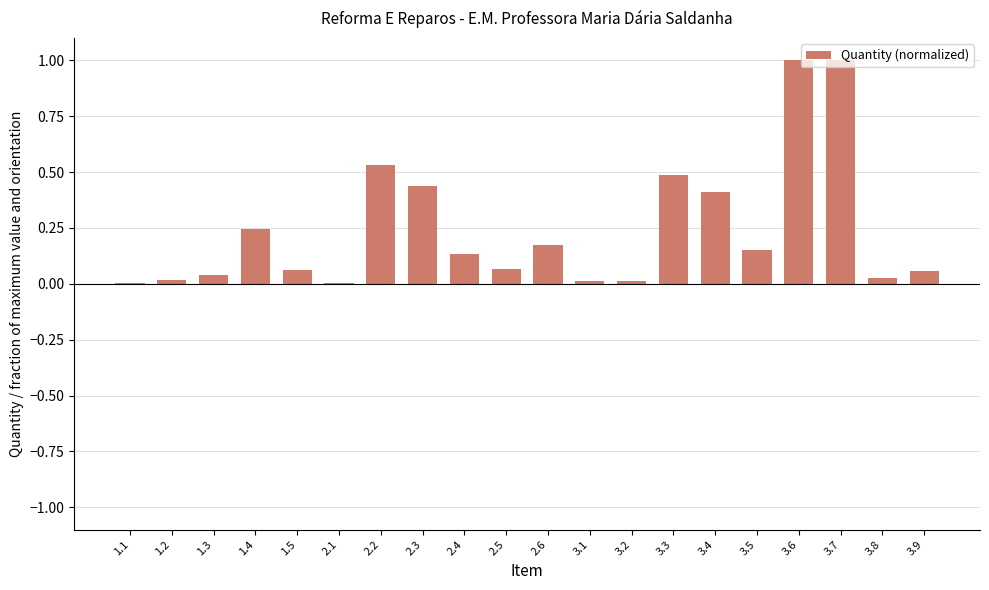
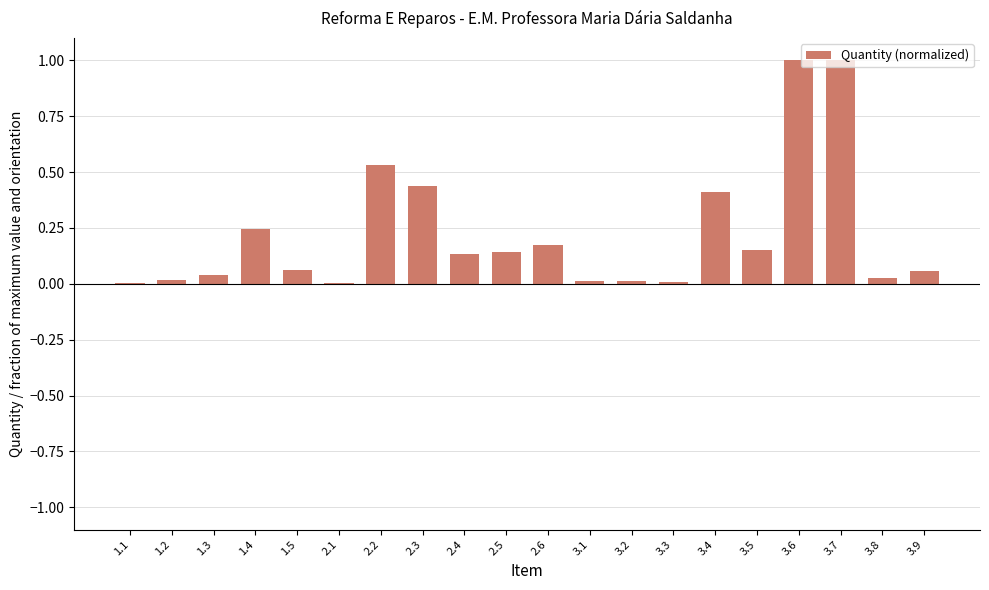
  {
    "1.2": 0.02,
    "1.3": 0.04,
    "1.4": 0.25,
    "1.5": 0.06,
    "2.2": 0.53,
    "2.3": 0.44,
    "2.4": 0.13,
-   "2.5": 0.07,
+   "2.5": 0.14,
    "2.6": 0.17,
    "3.2": 0.01,
-   "3.3": 0.49,
+   "3.3": 0.01,
    "3.4": 0.41,
    "3.5": 0.15,
    "3.6": 1.00,
    "3.8": 0.03,
    "3.9": 0.06
  }
